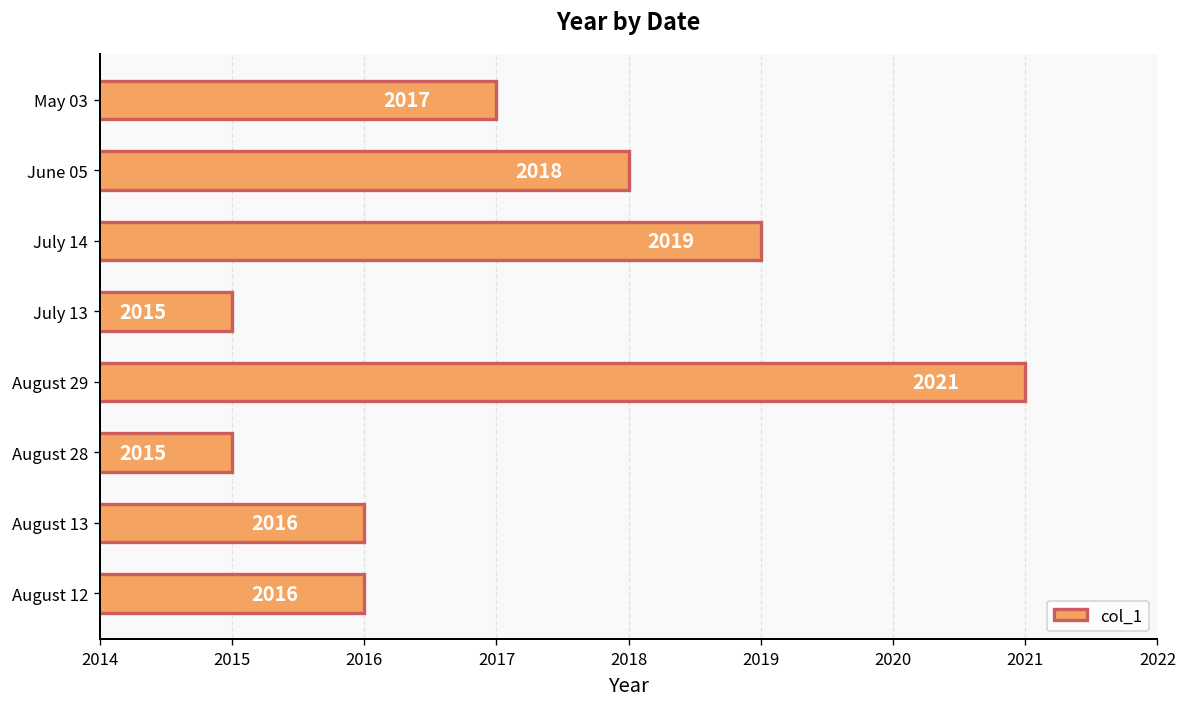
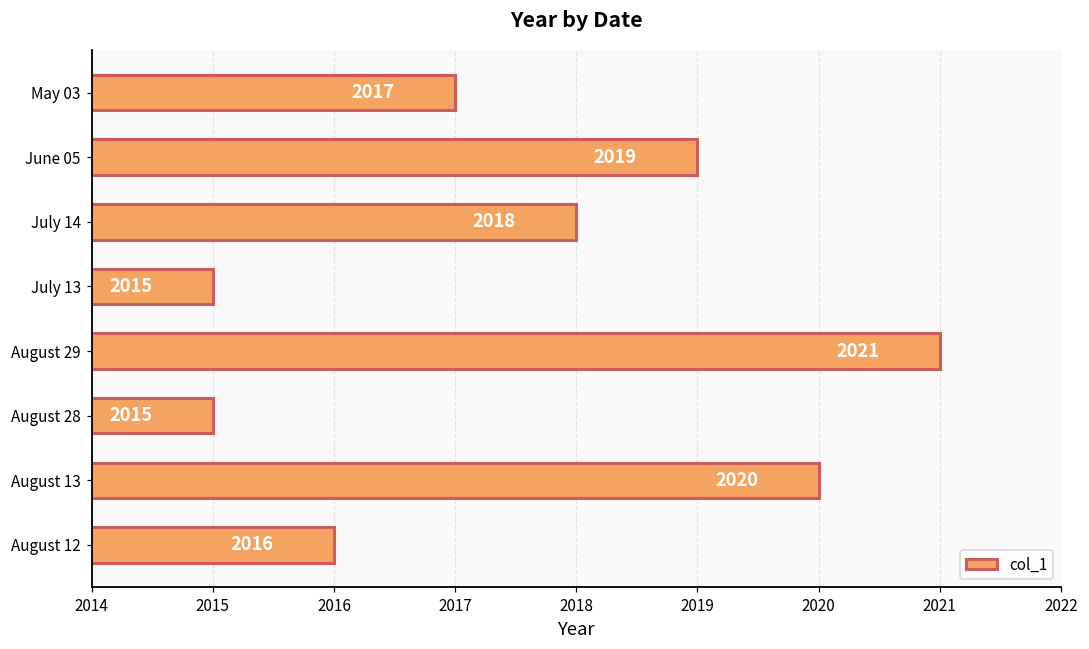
  {
    "May 03": 2017,
-   "June 05": 2018,
-   "July 14": 2019,
+   "June 05": 2019,
+   "July 14": 2018,
    "July 13": 2015,
    "August 29": 2021,
    "August 28": 2015,
-   "August 13": 2016,
+   "August 13": 2020,
    "August 12": 2016
  }
